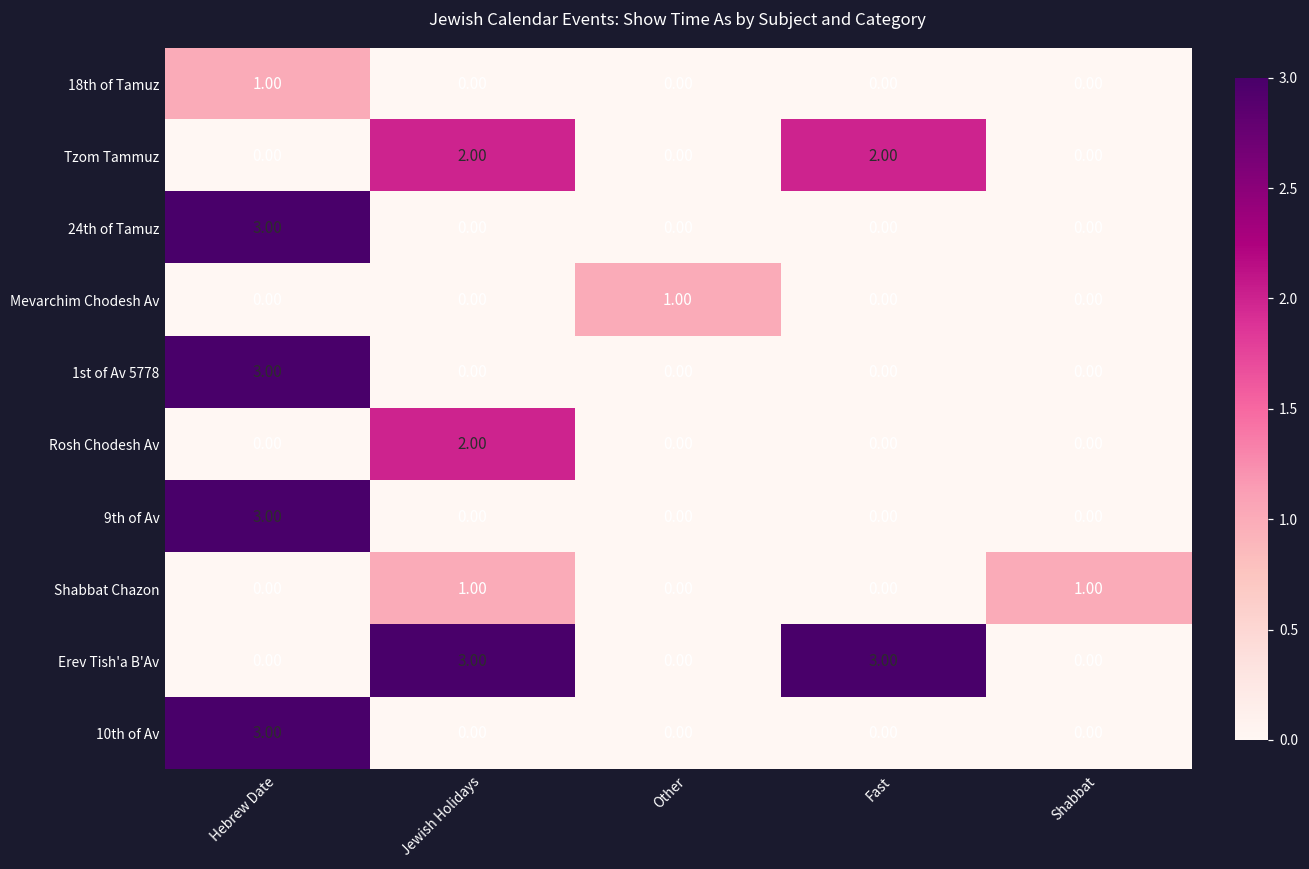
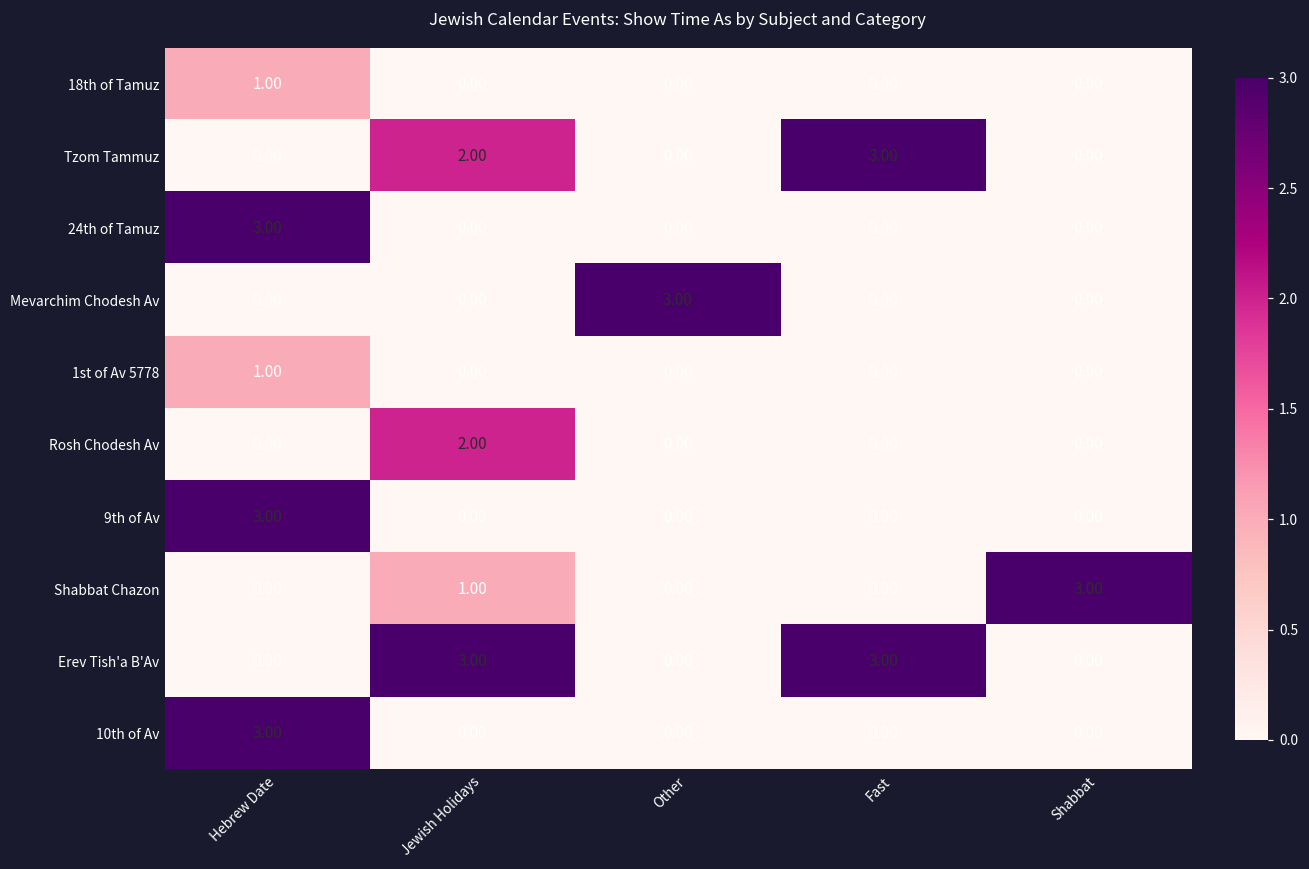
  {
    "18th of Tamuz": {
      "Hebrew Date": 1.00
    },
    "Tzom Tammuz": {
      "Jewish Holidays": 2.00,
-     "Fast": 2.00
+     "Fast": 3.00
    },
    "24th of Tamuz": {
      "Hebrew Date": 3.00
    },
    "Mevarchim Chodesh Av": {
-     "Other": 1.00
+     "Other": 3.00
    },
    "1st of Av 5778": {
-     "Hebrew Date": 3.00
+     "Hebrew Date": 1.00
    },
    "Rosh Chodesh Av": {
      "Jewish Holidays": 2.00
    },
    "9th of Av": {
      "Hebrew Date": 3.00
    },
    "Shabbat Chazon": {
      "Jewish Holidays": 1.00,
-     "Shabbat": 1.00
+     "Shabbat": 3.00
    },
    "Erev Tish'a B'Av": {
      "Jewish Holidays": 3.00,
      "Fast": 3.00
    },
    "10th of Av": {
      "Hebrew Date": 3.00
    }
  }
